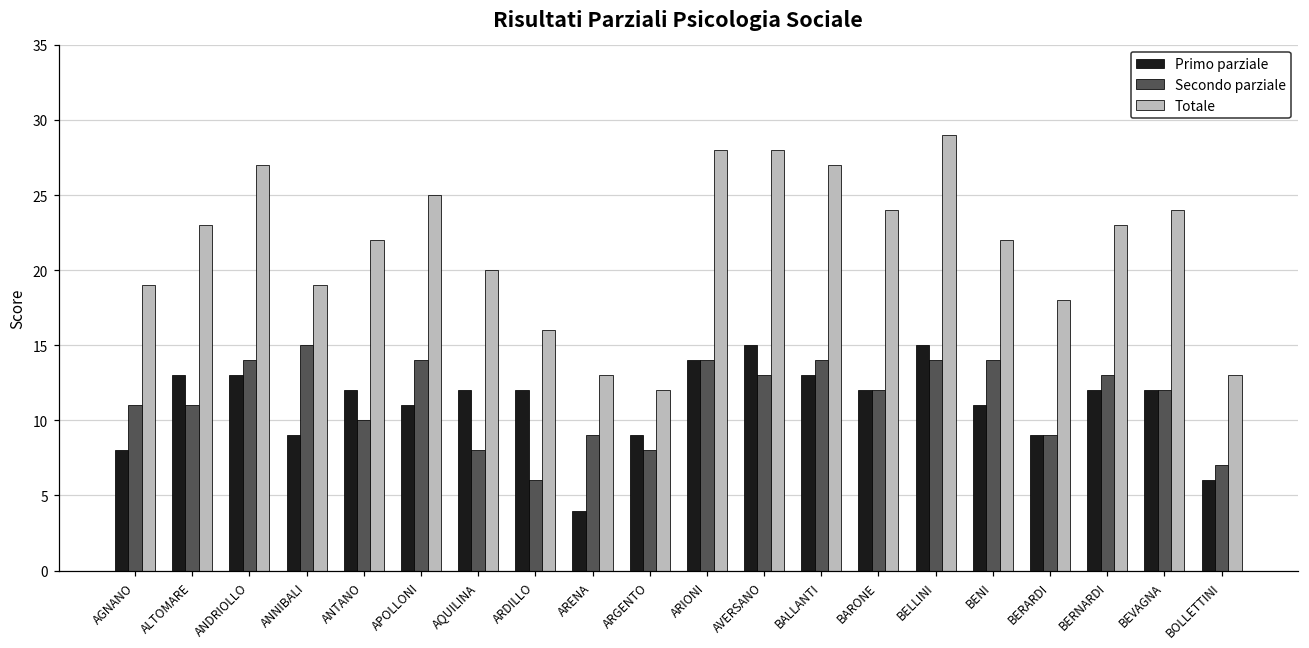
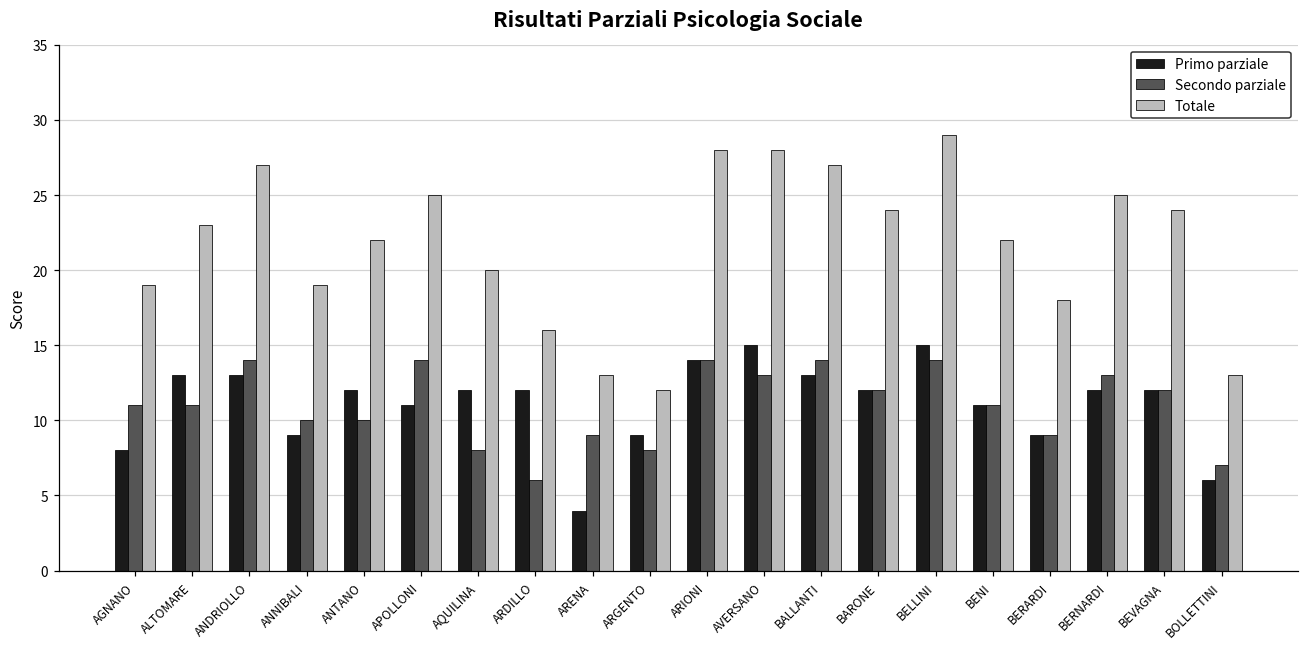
  {
    "Primo parziale": {
      "AGNANO": 8,
      "ALTOMARE": 13,
      "ANDRIOLLO": 13,
      "ANNIBALI": 9,
      "ANTANO": 12,
      "APOLLONI": 11,
      "AQUILINA": 12,
      "ARDILLO": 12,
      "ARENA": 4,
      "ARGENTO": 9,
      "ARIONI": 14,
      "AVERSANO": 15,
      "BALLANTI": 13,
      "BARONE": 12,
      "BELLINI": 15,
      "BENI": 11,
      "BERARDI": 9,
      "BERNARDI": 12,
      "BEVAGNA": 12,
      "BOLLETTINI": 6
    },
    "Secondo parziale": {
      "AGNANO": 11,
      "ALTOMARE": 11,
      "ANDRIOLLO": 14,
-     "ANNIBALI": 15,
+     "ANNIBALI": 10,
      "ANTANO": 10,
      "APOLLONI": 14,
      "AQUILINA": 8,
      "ARDILLO": 6,
      "ARENA": 9,
      "ARGENTO": 8,
      "ARIONI": 14,
      "AVERSANO": 13,
      "BALLANTI": 14,
      "BARONE": 12,
      "BELLINI": 14,
-     "BENI": 14,
+     "BENI": 11,
      "BERARDI": 9,
      "BERNARDI": 13,
      "BEVAGNA": 12,
      "BOLLETTINI": 7
    },
    "Totale": {
      "AGNANO": 19,
      "ALTOMARE": 23,
      "ANDRIOLLO": 27,
      "ANNIBALI": 19,
      "ANTANO": 22,
      "APOLLONI": 25,
      "AQUILINA": 20,
      "ARDILLO": 16,
      "ARENA": 13,
      "ARGENTO": 12,
      "ARIONI": 28,
      "AVERSANO": 28,
      "BALLANTI": 27,
      "BARONE": 24,
      "BELLINI": 29,
      "BENI": 22,
      "BERARDI": 18,
-     "BERNARDI": 23,
+     "BERNARDI": 25,
      "BEVAGNA": 24,
      "BOLLETTINI": 13
    }
  }
